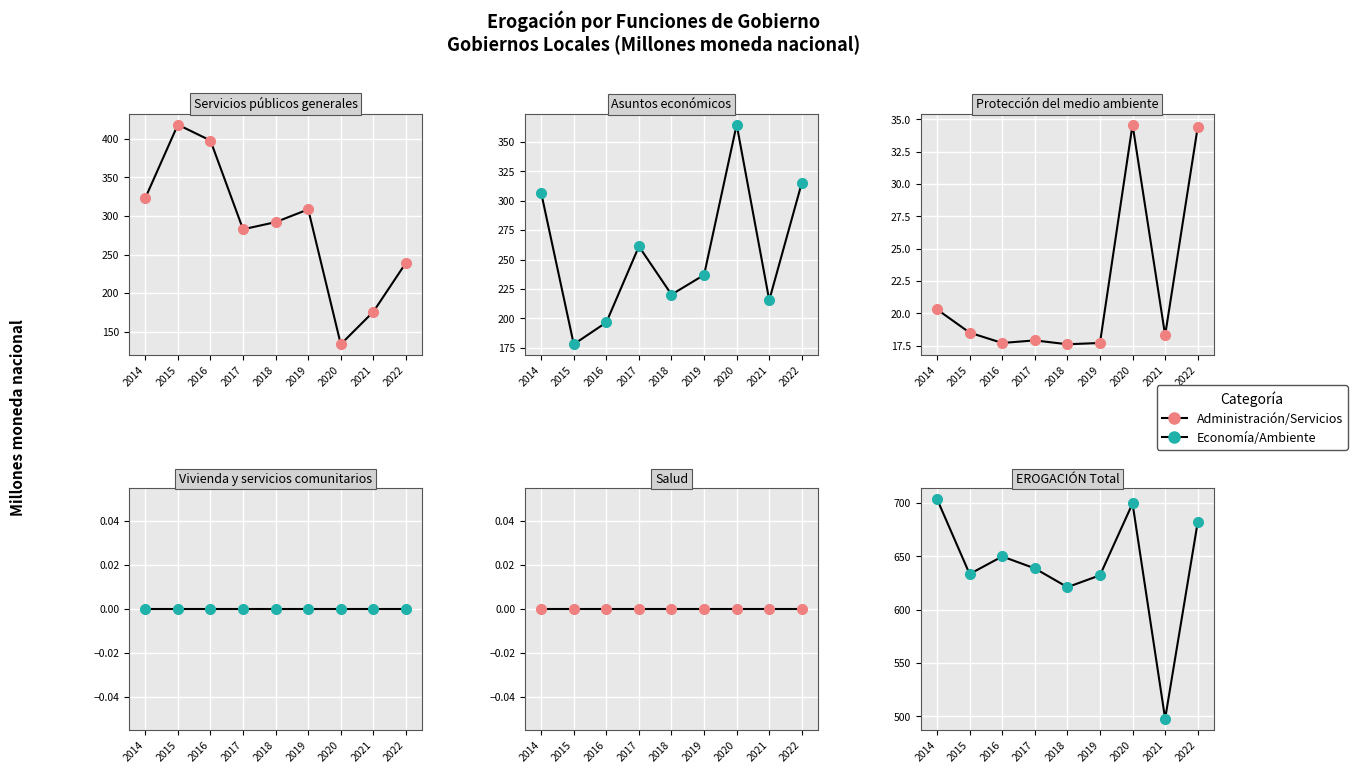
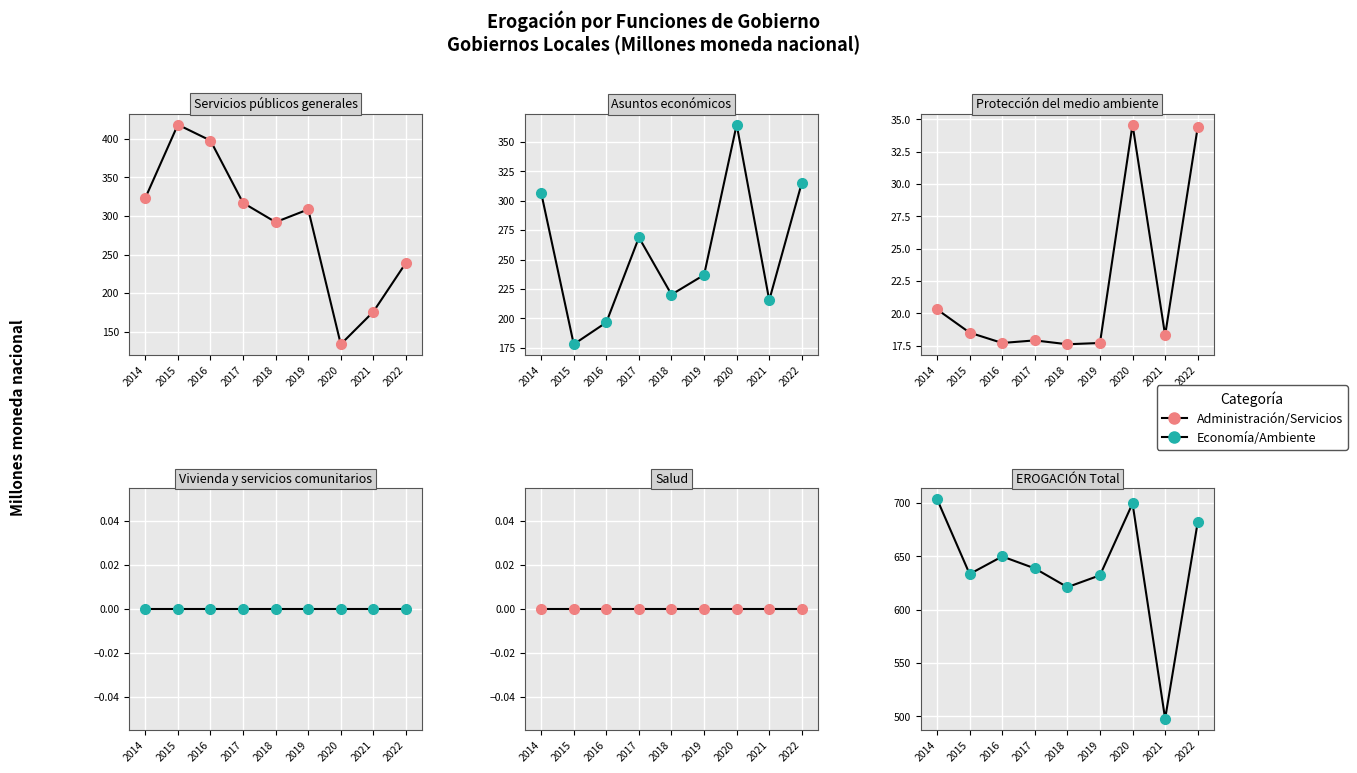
  {
    "Servicios públicos generales": {
      "2014": 320,
      "2015": 420,
      "2016": 400,
-     "2017": 280,
+     "2017": 320,
      "2018": 290,
      "2019": 310,
      "2020": 130,
      "2021": 180,
      "2022": 240
    },
    "Asuntos económicos": {
      "2014": 307,
      "2015": 178,
      "2016": 197,
-     "2017": 261,
+     "2017": 269,
      "2018": 220,
      "2019": 237,
      "2020": 365,
      "2021": 215,
      "2022": 315
    },
    "Protección del medio ambiente": {
      "2014": 20.3,
      "2015": 18.5,
      "2016": 17.7,
      "2017": 17.9,
      "2018": 17.6,
      "2019": 17.7,
      "2020": 34.6,
      "2021": 18.3,
      "2022": 34.4
    },
    "Vivienda y servicios comunitarios": {
      "2014": 0.000,
      "2015": 0.000,
      "2016": 0.000,
      "2017": 0.000,
      "2018": 0.000,
      "2019": 0.000,
      "2020": 0.000,
      "2021": 0.000,
      "2022": 0.000
    },
    "Salud": {
      "2014": 0.000,
      "2015": 0.000,
      "2016": 0.000,
      "2017": 0.000,
      "2018": 0.000,
      "2019": 0.000,
      "2020": 0.000,
      "2021": 0.000,
      "2022": 0.000
    },
    "EROGACIÓN Total": {
      "2014": 704,
      "2015": 634,
      "2016": 650,
      "2017": 639,
      "2018": 621,
      "2019": 632,
      "2020": 700,
      "2021": 498,
      "2022": 682
    }
  }
